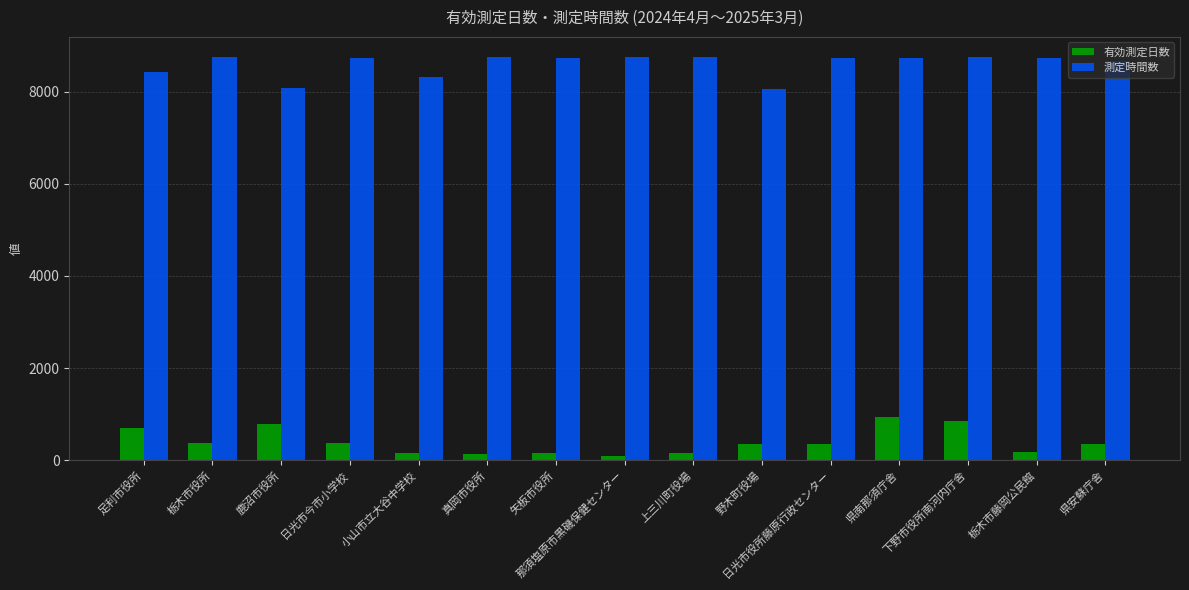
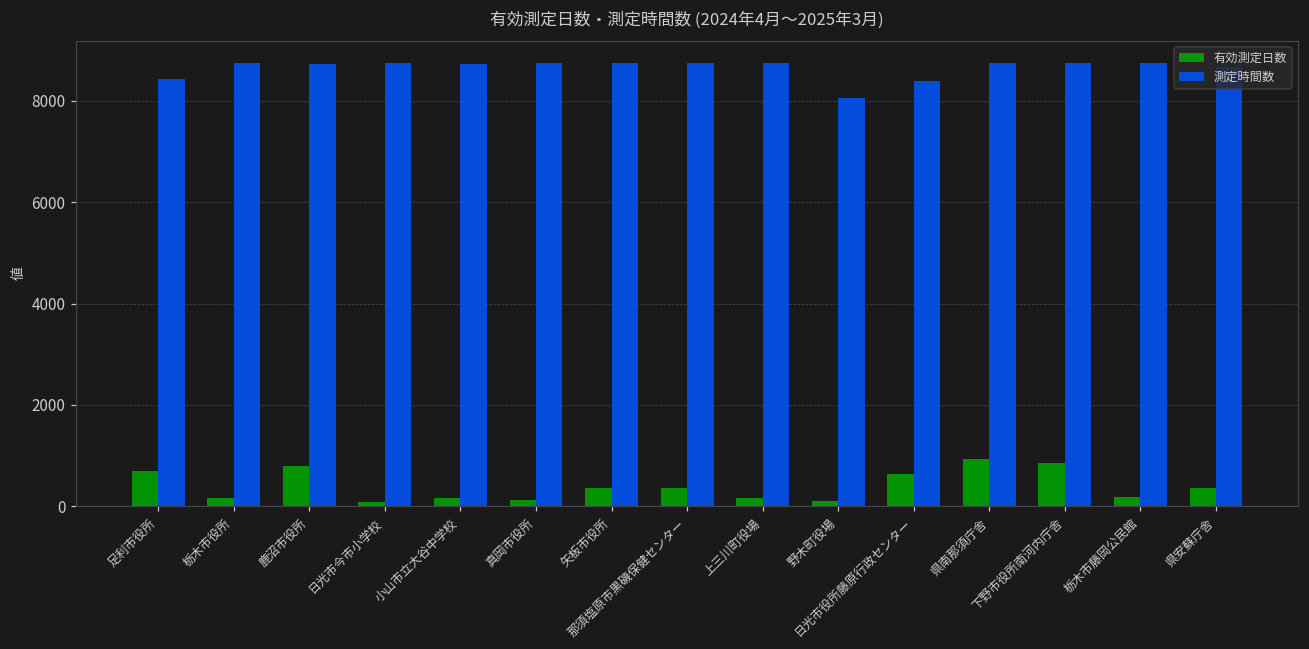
  {
    "有効測定日数": {
      "足利市役所": 700,
-     "栃木市役所": 400,
+     "栃木市役所": 200,
      "鹿沼市役所": 800,
-     "日光市今市小学校": 400,
+     "日光市今市小学校": 100,
      "小山市立大谷中学校": 200,
      "真岡市役所": 100,
-     "矢板市役所": 100,
-     "那須塩原市黒磯保健センター": 100,
+     "矢板市役所": 400,
+     "那須塩原市黒磯保健センター": 400,
      "上三川町役場": 200,
-     "野木町役場": 400,
-     "日光市役所藤原行政センター": 400,
+     "野木町役場": 100,
+     "日光市役所藤原行政センター": 600,
      "県南那須庁舎": 900,
      "下野市役所南河内庁舎": 900,
      "栃木市藤岡公民館": 200,
      "県安蘇庁舎": 400
    },
    "測定時間数": {
      "足利市役所": 8400,
      "栃木市役所": 8700,
-     "鹿沼市役所": 8100,
+     "鹿沼市役所": 8700,
      "日光市今市小学校": 8700,
-     "小山市立大谷中学校": 8300,
+     "小山市立大谷中学校": 8700,
      "真岡市役所": 8700,
      "矢板市役所": 8700,
      "那須塩原市黒磯保健センター": 8700,
      "上三川町役場": 8700,
      "野木町役場": 8100,
-     "日光市役所藤原行政センター": 8700,
+     "日光市役所藤原行政センター": 8400,
      "県南那須庁舎": 8700,
      "下野市役所南河内庁舎": 8800,
      "栃木市藤岡公民館": 8700
    }
  }
